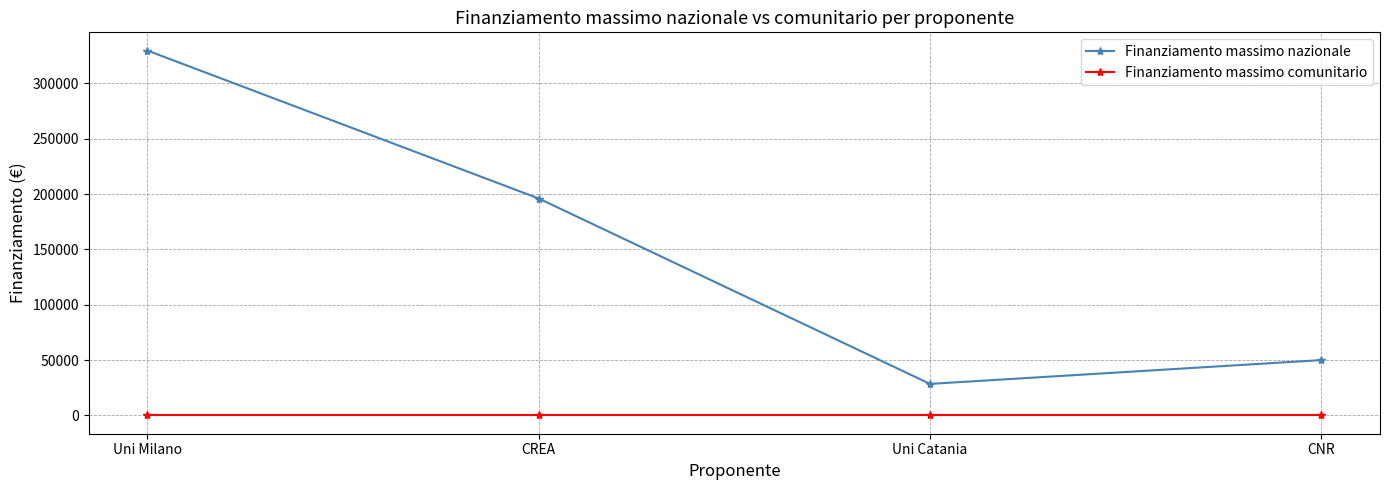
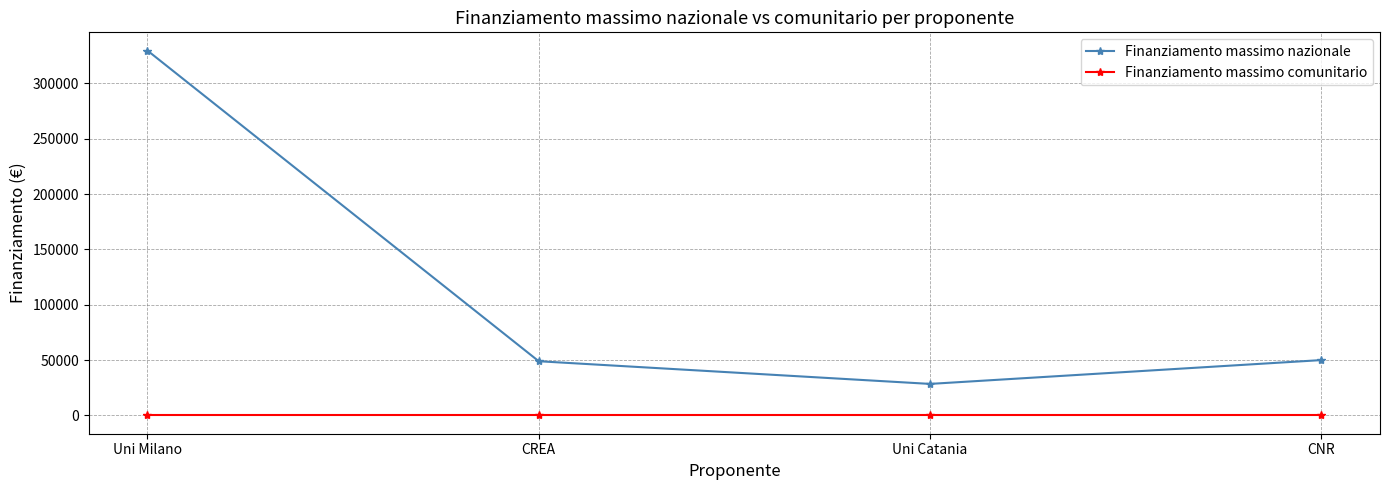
  {
    "Finanziamento massimo nazionale": {
      "Uni Milano": 330000,
-     "CREA": 196000,
+     "CREA": 49000,
      "Uni Catania": 29000,
      "CNR": 50000
    },
    "Finanziamento massimo comunitario": {
      "Uni Milano": 0,
      "CREA": 0,
      "Uni Catania": 0,
      "CNR": 0
    }
  }
